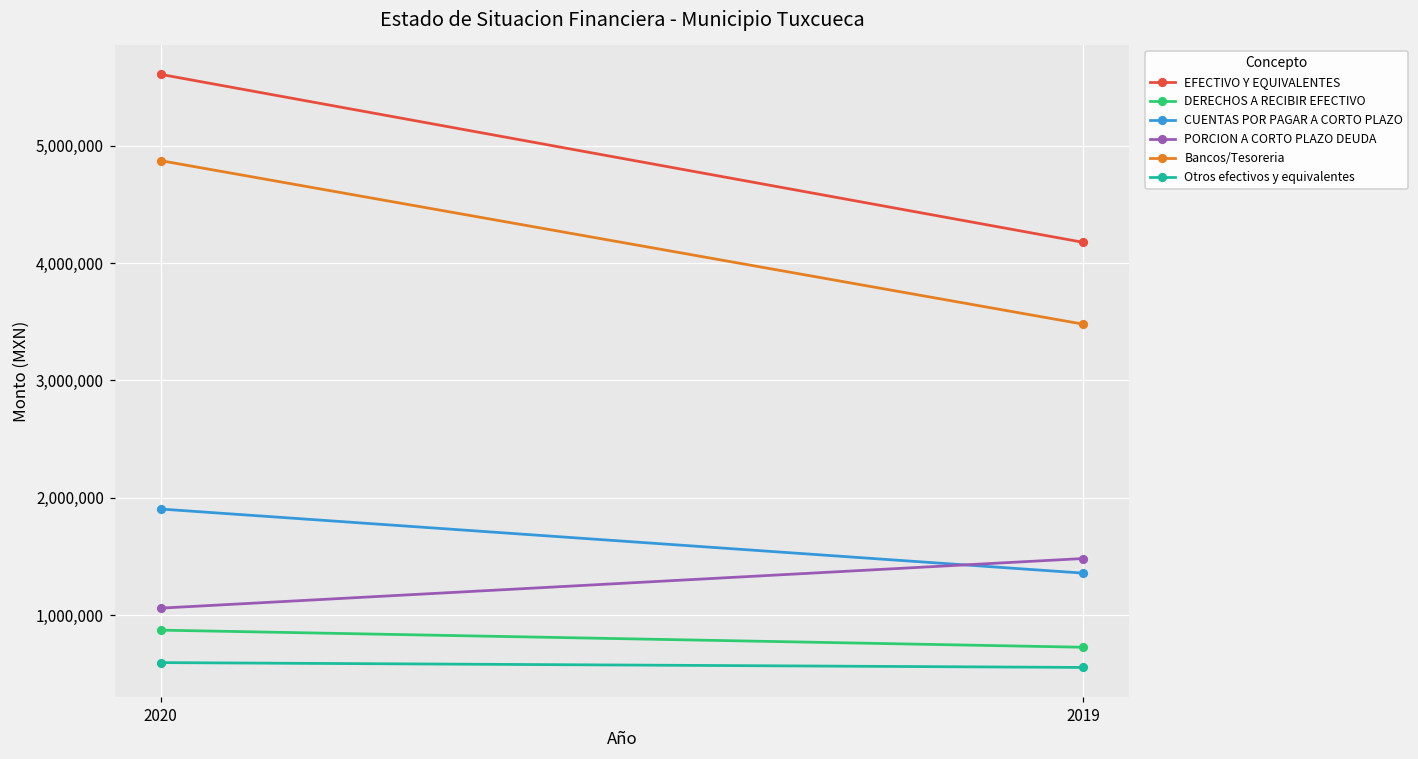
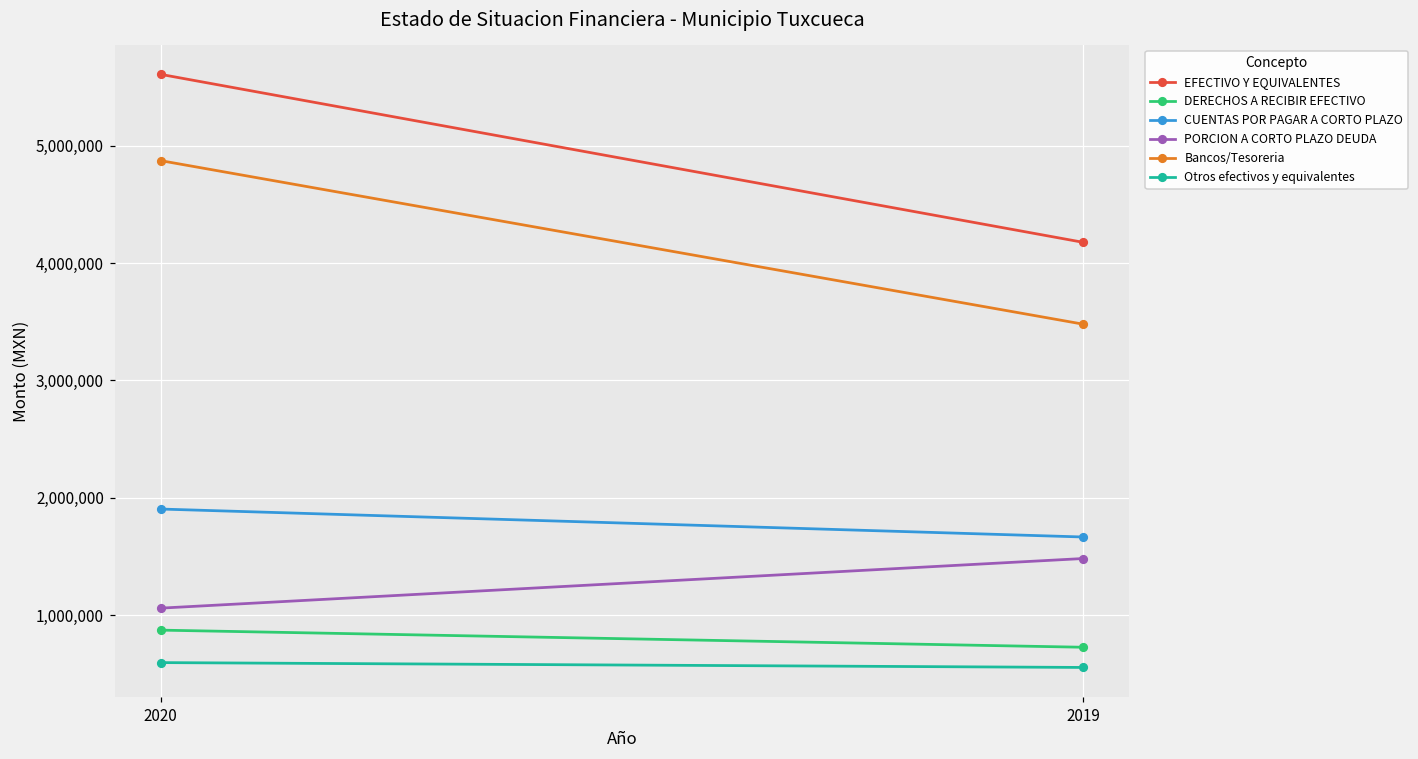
  {
    "CUENTAS POR PAGAR A CORTO PLAZO": {
      "2020": "1,900,000",
-     "2019": "1,360,000"
+     "2019": "1,670,000"
    },
    "PORCION A CORTO PLAZO DEUDA": {
      "2020": "1,060,000",
      "2019": "1,480,000"
    }
  }
